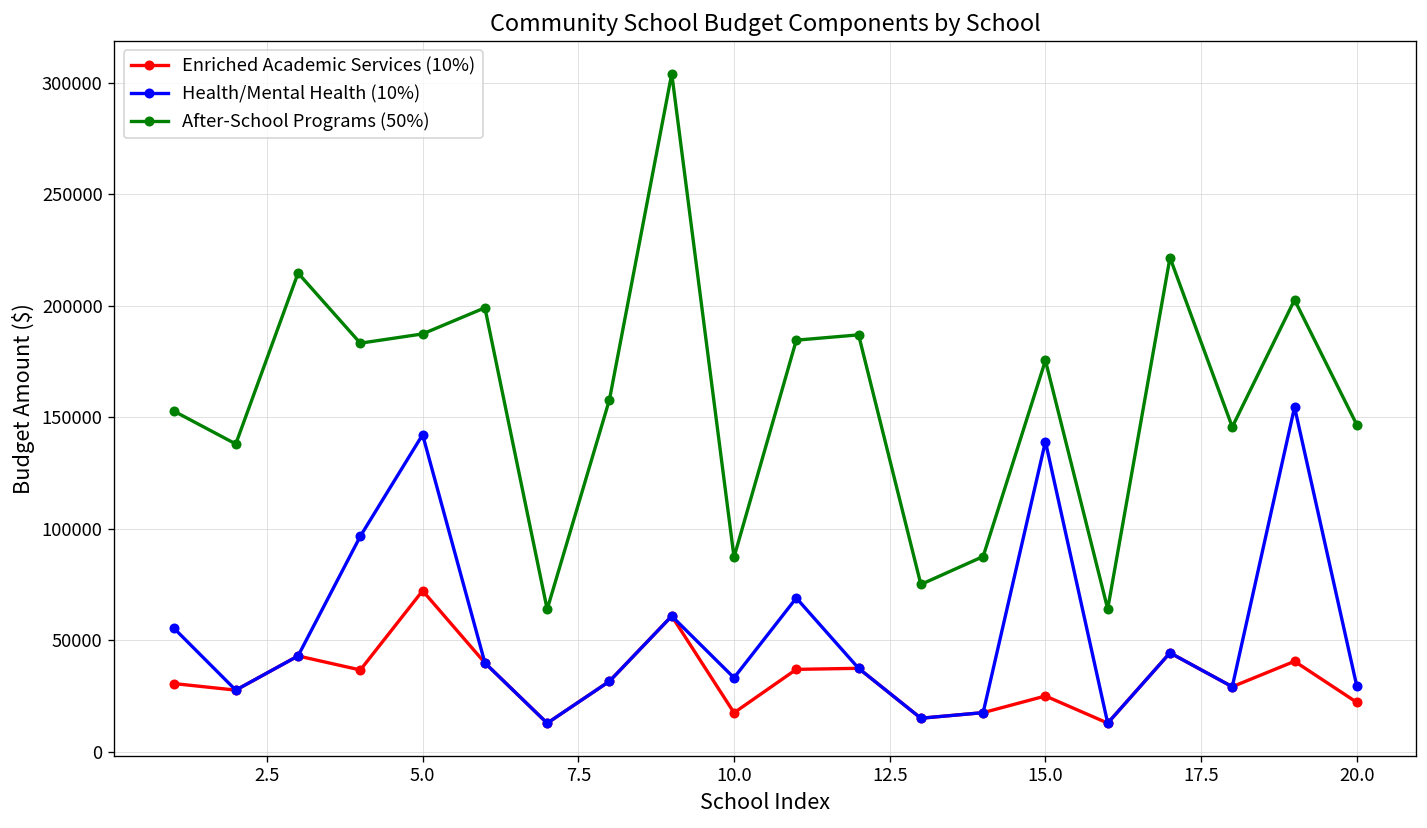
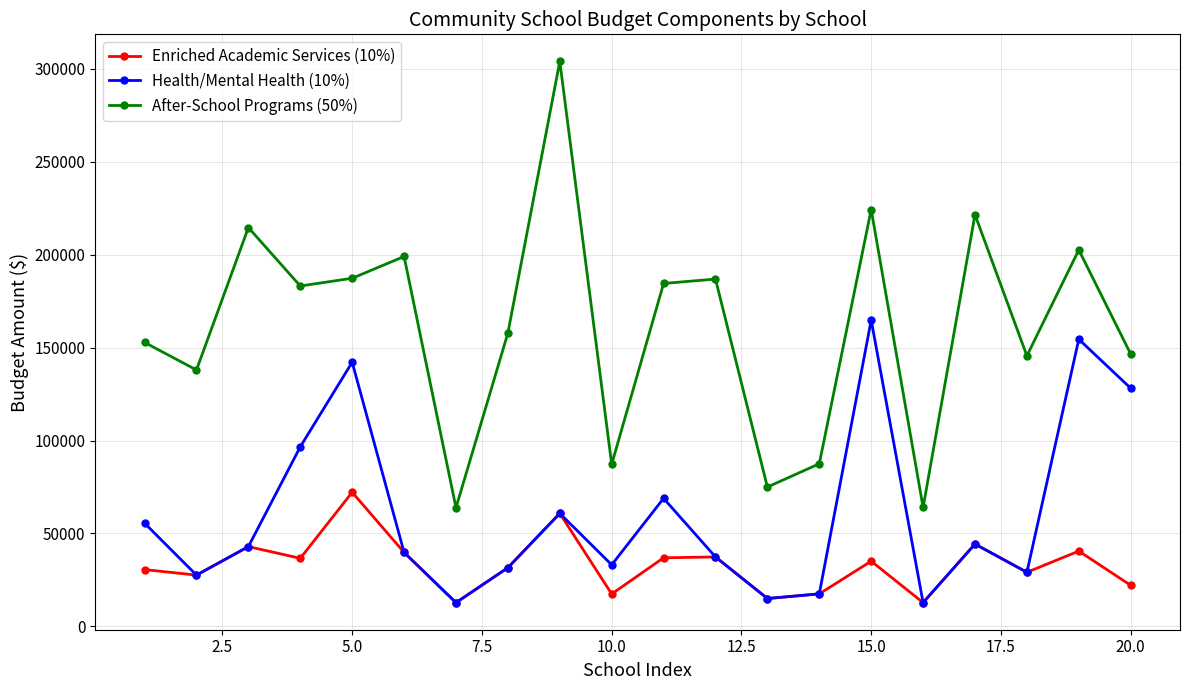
  {
    "Enriched Academic Services (10%)": {
      "5.0": 72000,
      "10.0": 17000,
-     "15.0": 25000,
+     "15.0": 35000,
      "20.0": 22000
    },
    "Health/Mental Health (10%)": {
      "5.0": 142000,
      "10.0": 33000,
-     "15.0": 139000,
-     "20.0": 29000
+     "15.0": 165000,
+     "20.0": 128000
    },
    "After-School Programs (50%)": {
      "5.0": 187000,
      "10.0": 87000,
-     "15.0": 175000,
+     "15.0": 224000,
      "20.0": 147000
    }
  }
